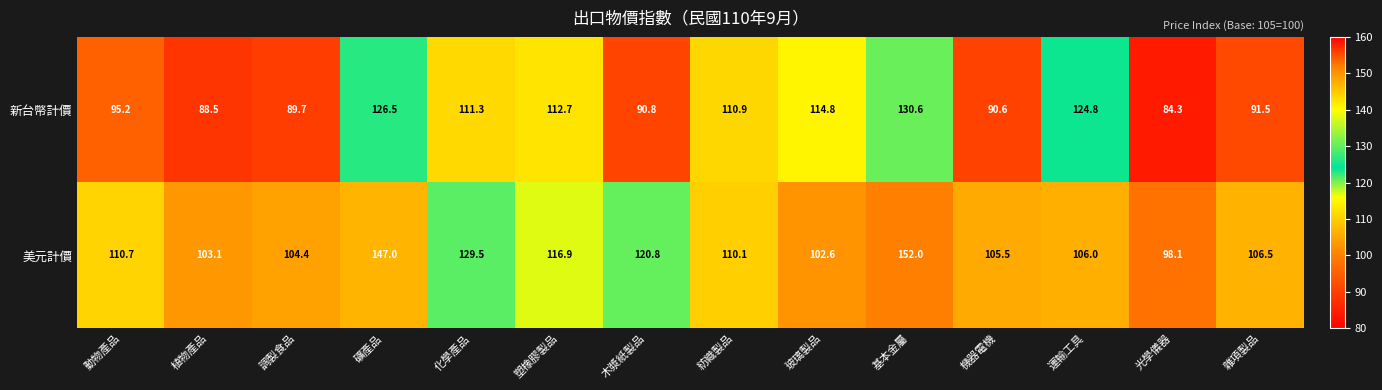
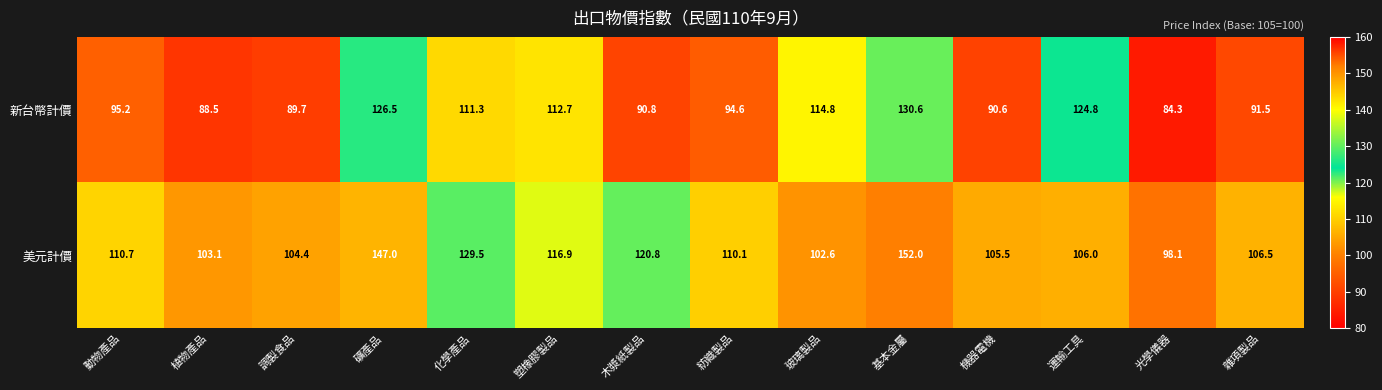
  {
    "新台幣計價": {
      "動物產品": 95.2,
      "植物產品": 88.5,
      "調製食品": 89.7,
      "礦產品": 126.5,
      "化學產品": 111.3,
      "塑橡膠製品": 112.7,
      "木漿紙製品": 90.8,
-     "紡織製品": 110.9,
+     "紡織製品": 94.6,
      "玻璃製品": 114.8,
      "基本金屬": 130.6,
      "機器電機": 90.6,
      "運輸工具": 124.8,
      "光學儀器": 84.3,
      "雜項製品": 91.5
    },
    "美元計價": {
      "動物產品": 110.7,
      "植物產品": 103.1,
      "調製食品": 104.4,
      "礦產品": 147.0,
      "化學產品": 129.5,
      "塑橡膠製品": 116.9,
      "木漿紙製品": 120.8,
      "紡織製品": 110.1,
      "玻璃製品": 102.6,
      "基本金屬": 152.0,
      "機器電機": 105.5,
      "運輸工具": 106.0,
      "光學儀器": 98.1,
      "雜項製品": 106.5
    }
  }
